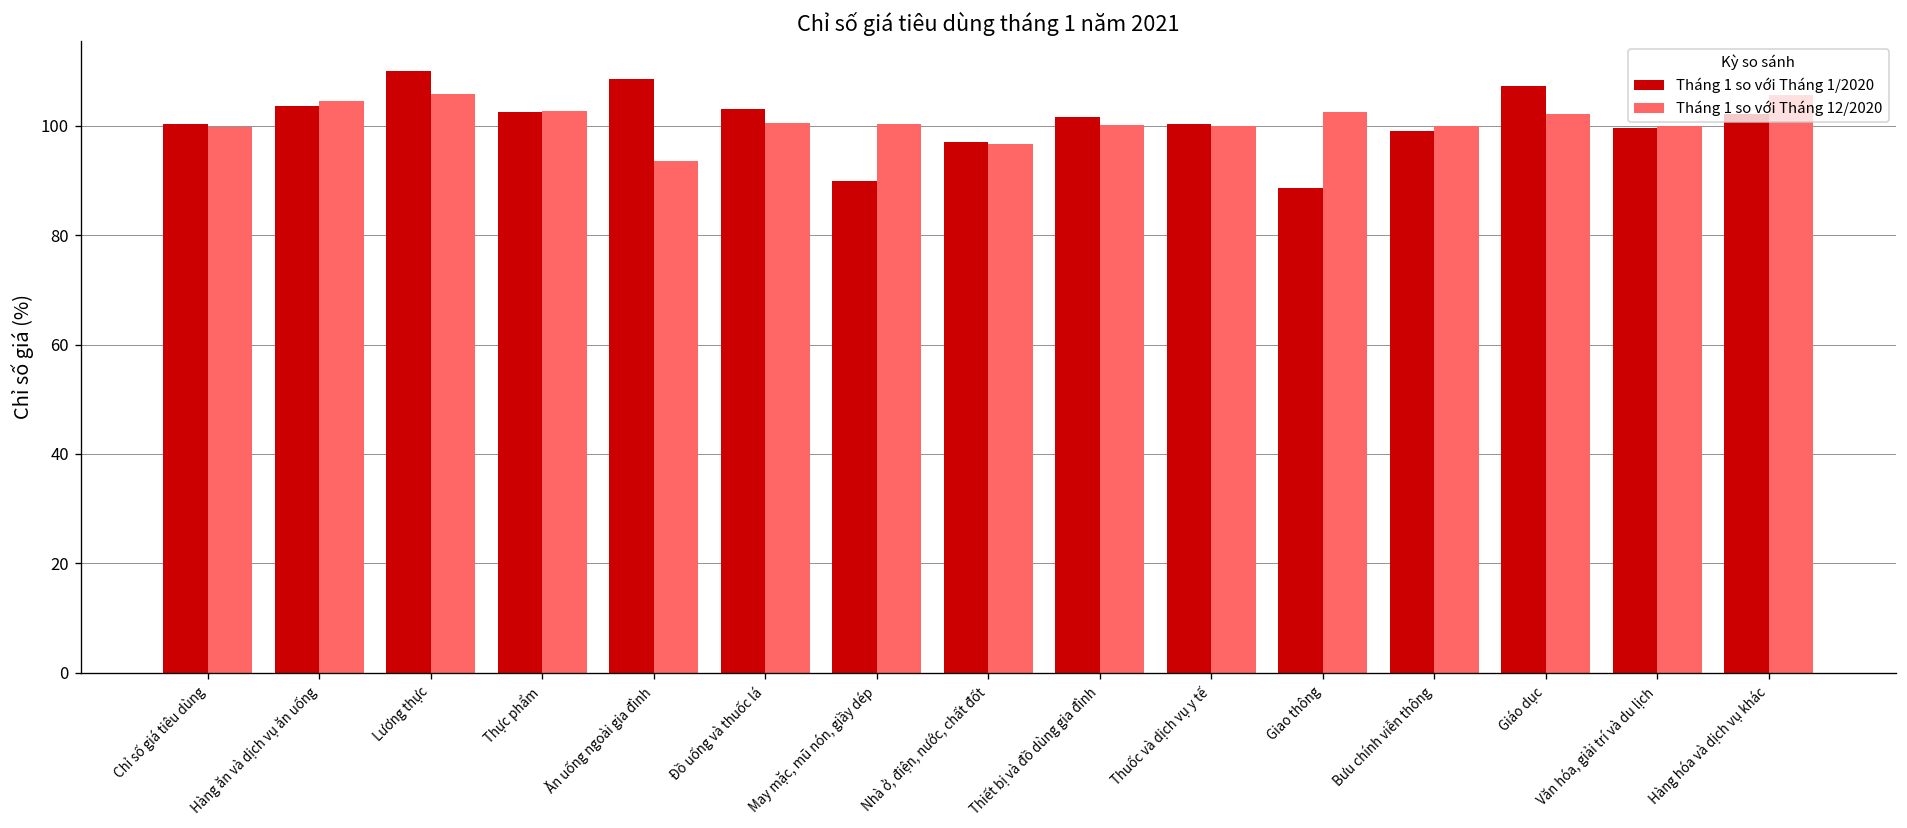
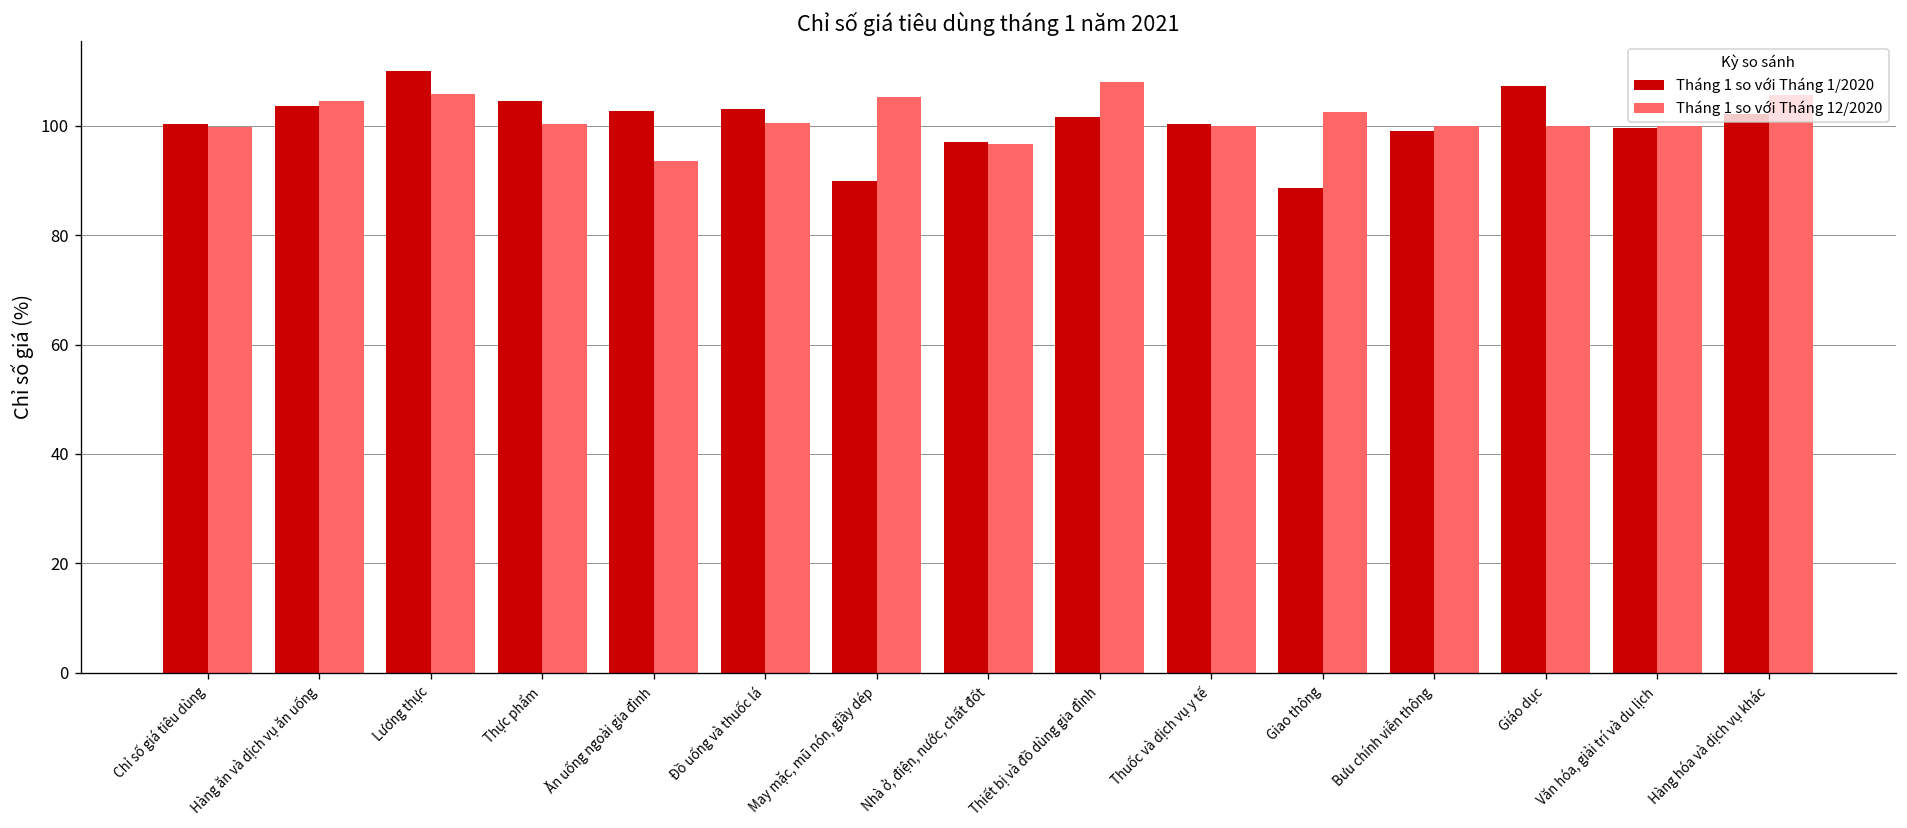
  {
    "Tháng 1 so với Tháng 1/2020": {
      "Chỉ số giá tiêu dùng": 100,
      "Hàng ăn và dịch vụ ăn uống": 104,
      "Lương thực": 110,
-     "Thực phẩm": 102,
-     "Ăn uống ngoài gia đình": 108,
+     "Thực phẩm": 105,
+     "Ăn uống ngoài gia đình": 103,
      "Đồ uống và thuốc lá": 103,
      "May mặc, mũ nón, giầy dép": 90,
      "Nhà ở, điện, nước, chất đốt": 97,
      "Thiết bị và đồ dùng gia đình": 102,
      "Thuốc và dịch vụ y tế": 100,
      "Giao thông": 89,
      "Bưu chính viễn thông": 99,
      "Giáo dục": 107,
      "Văn hóa, giải trí và du lịch": 100
    },
    "Tháng 1 so với Tháng 12/2020": {
      "Chỉ số giá tiêu dùng": 100,
      "Hàng ăn và dịch vụ ăn uống": 105,
      "Lương thực": 106,
-     "Thực phẩm": 103,
+     "Thực phẩm": 100,
      "Ăn uống ngoài gia đình": 94,
      "Đồ uống và thuốc lá": 101,
-     "May mặc, mũ nón, giầy dép": 100,
+     "May mặc, mũ nón, giầy dép": 105,
      "Nhà ở, điện, nước, chất đốt": 97,
-     "Thiết bị và đồ dùng gia đình": 100,
+     "Thiết bị và đồ dùng gia đình": 108,
      "Thuốc và dịch vụ y tế": 100,
      "Giao thông": 103,
      "Bưu chính viễn thông": 100,
-     "Giáo dục": 102
+     "Giáo dục": 100
    }
  }
